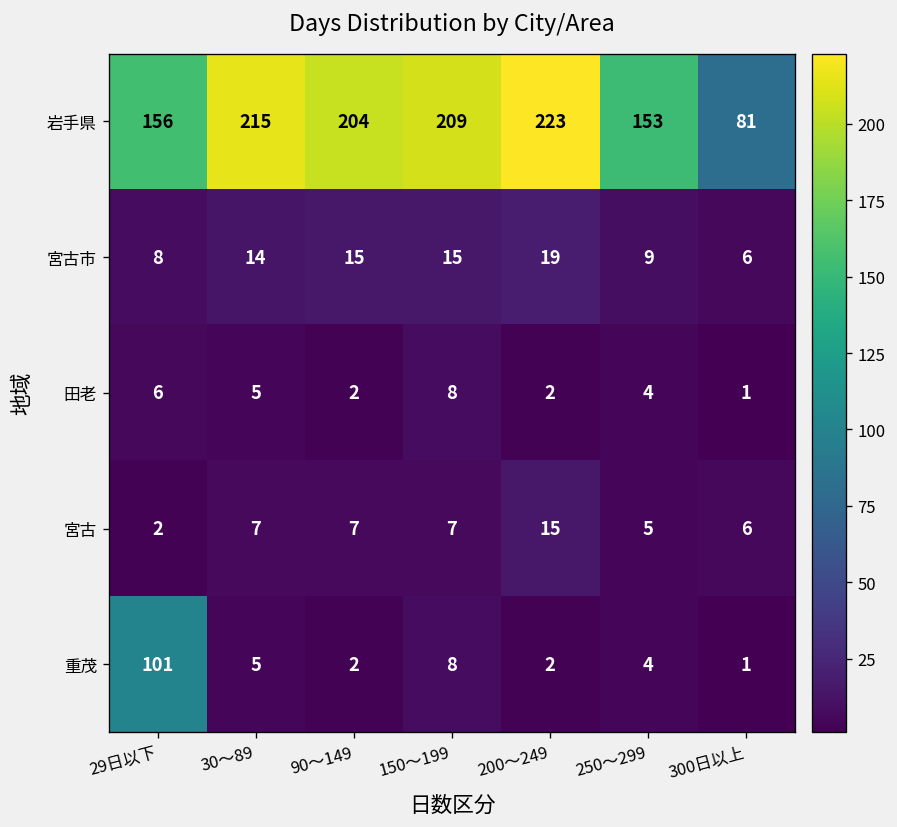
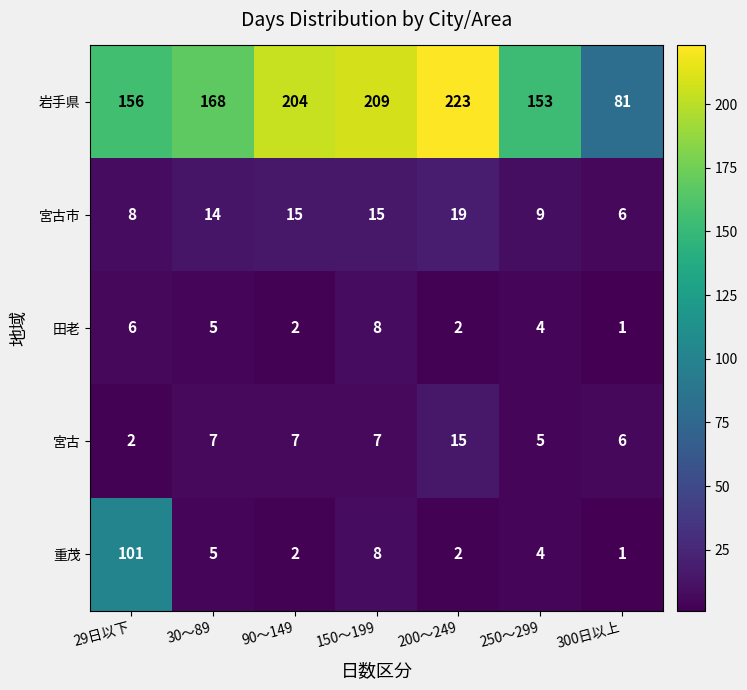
  {
    "岩手県": {
      "29日以下": 156,
-     "30～89": 215,
+     "30～89": 168,
      "90～149": 204,
      "150～199": 209,
      "200～249": 223,
      "250～299": 153,
      "300日以上": 81
    },
    "宮古市": {
      "29日以下": 8,
      "30～89": 14,
      "90～149": 15,
      "150～199": 15,
      "200～249": 19,
      "250～299": 9,
      "300日以上": 6
    },
    "田老": {
      "29日以下": 6,
      "30～89": 5,
      "90～149": 2,
      "150～199": 8,
      "200～249": 2,
      "250～299": 4,
      "300日以上": 1
    },
    "宮古": {
      "29日以下": 2,
      "30～89": 7,
      "90～149": 7,
      "150～199": 7,
      "200～249": 15,
      "250～299": 5,
      "300日以上": 6
    },
    "重茂": {
      "29日以下": 101,
      "30～89": 5,
      "90～149": 2,
      "150～199": 8,
      "200～249": 2,
      "250～299": 4,
      "300日以上": 1
    }
  }
